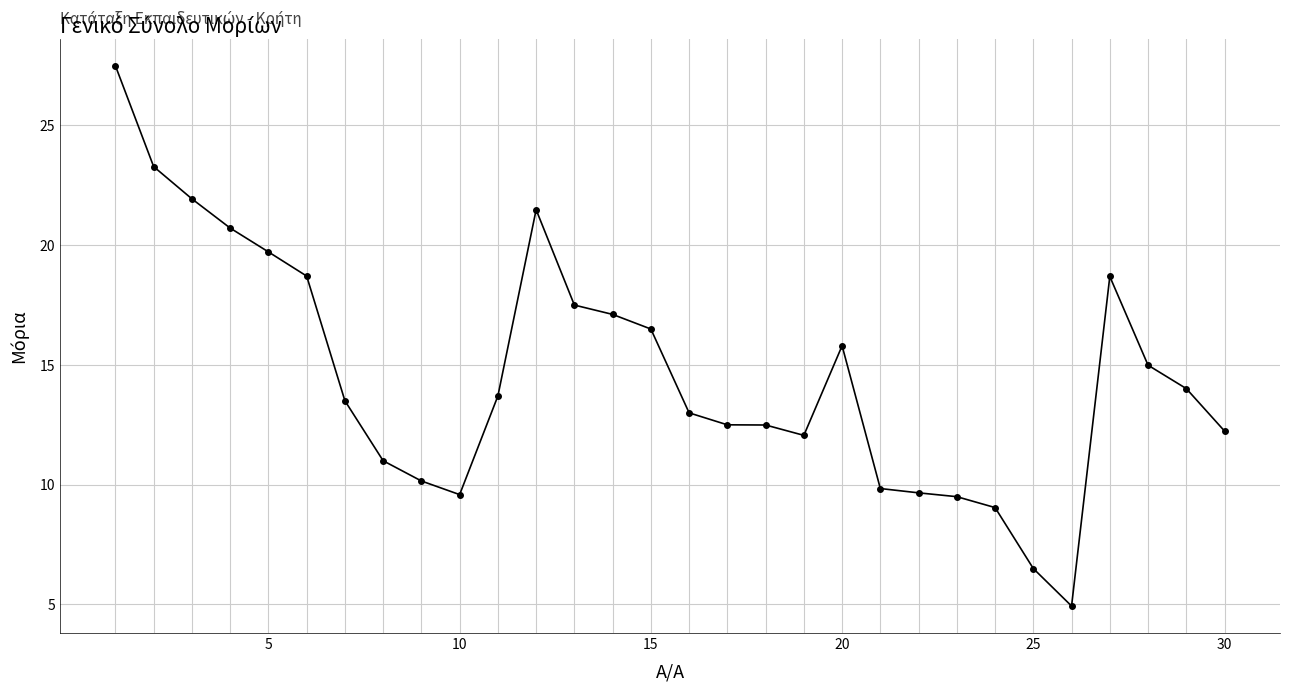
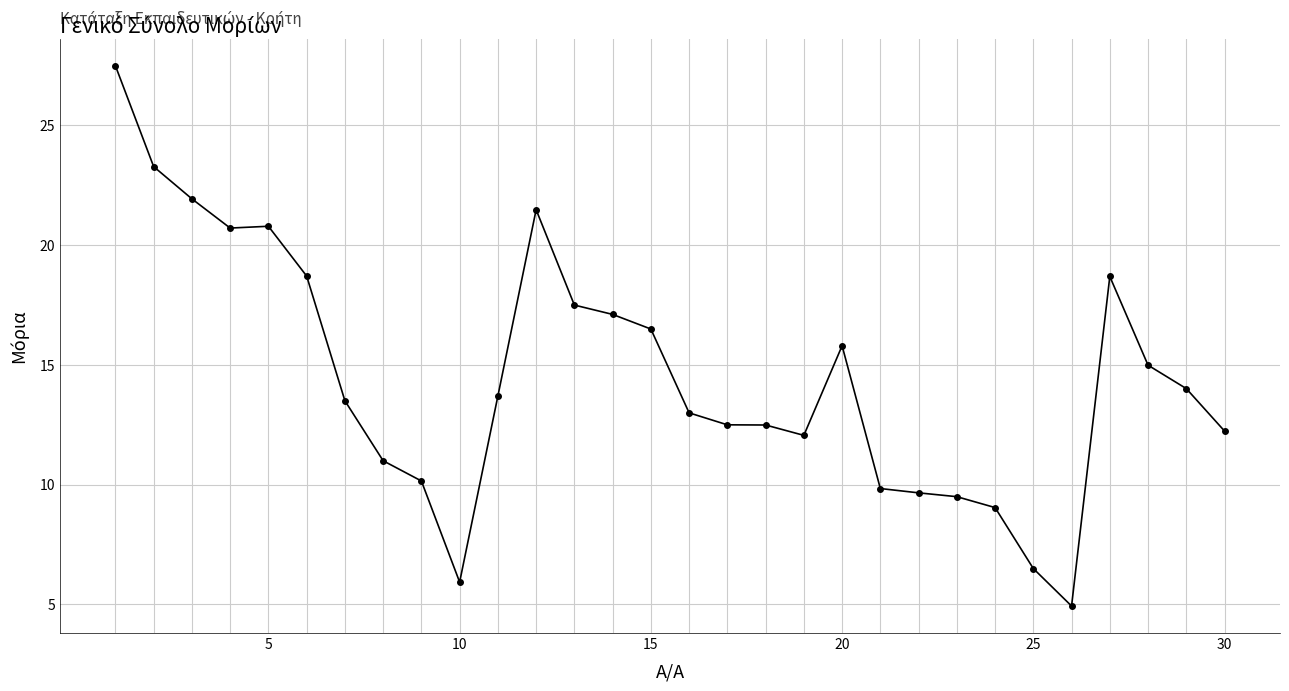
  {
-   "5": 19.7,
-   "10": 9.6,
+   "5": 20.8,
+   "10": 5.9,
    "15": 16.5,
    "20": 15.8,
    "25": 6.5,
    "30": 12.2
  }
